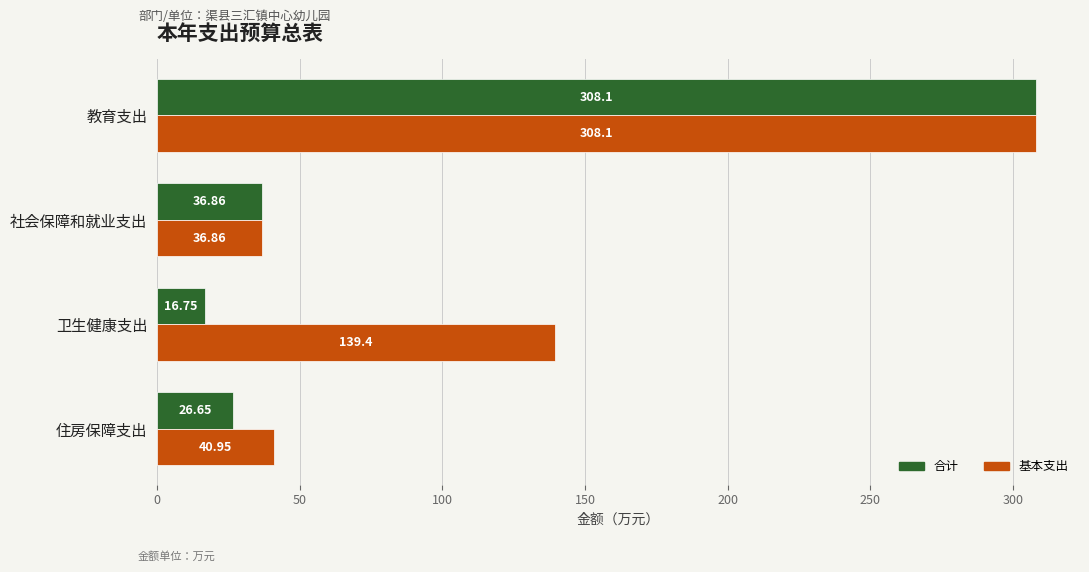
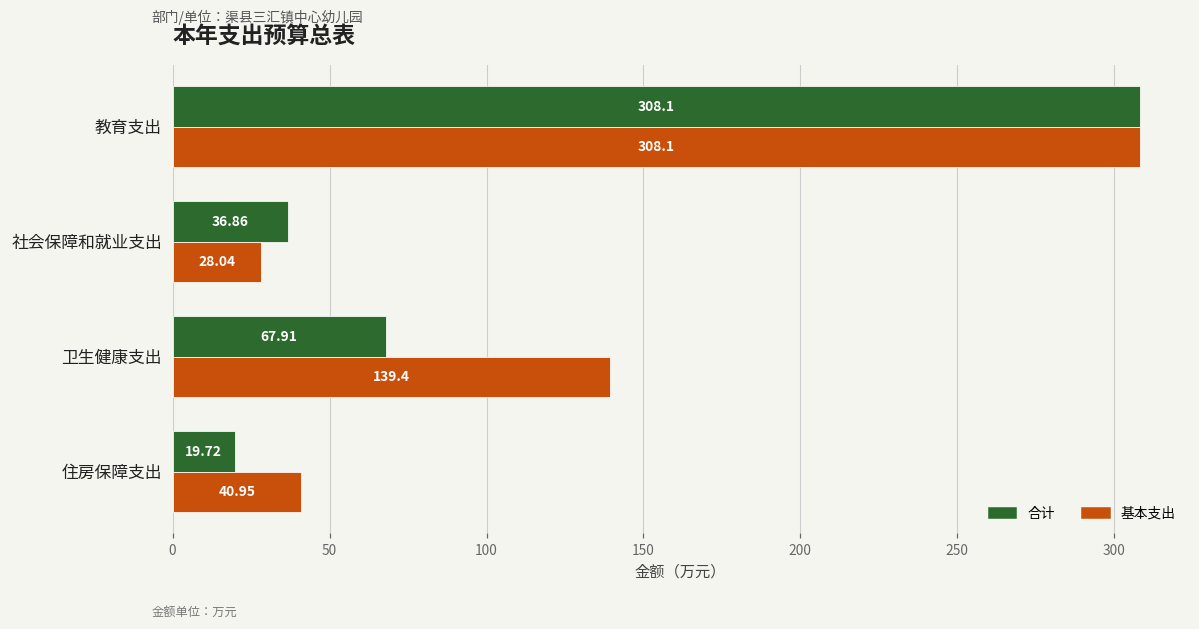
  {
    "合计": {
      "教育支出": 308.1,
      "社会保障和就业支出": 36.86,
-     "卫生健康支出": 16.75,
-     "住房保障支出": 26.65
+     "卫生健康支出": 67.91,
+     "住房保障支出": 19.72
    },
    "基本支出": {
      "教育支出": 308.1,
-     "社会保障和就业支出": 36.86,
+     "社会保障和就业支出": 28.04,
      "卫生健康支出": 139.4,
      "住房保障支出": 40.95
    }
  }
